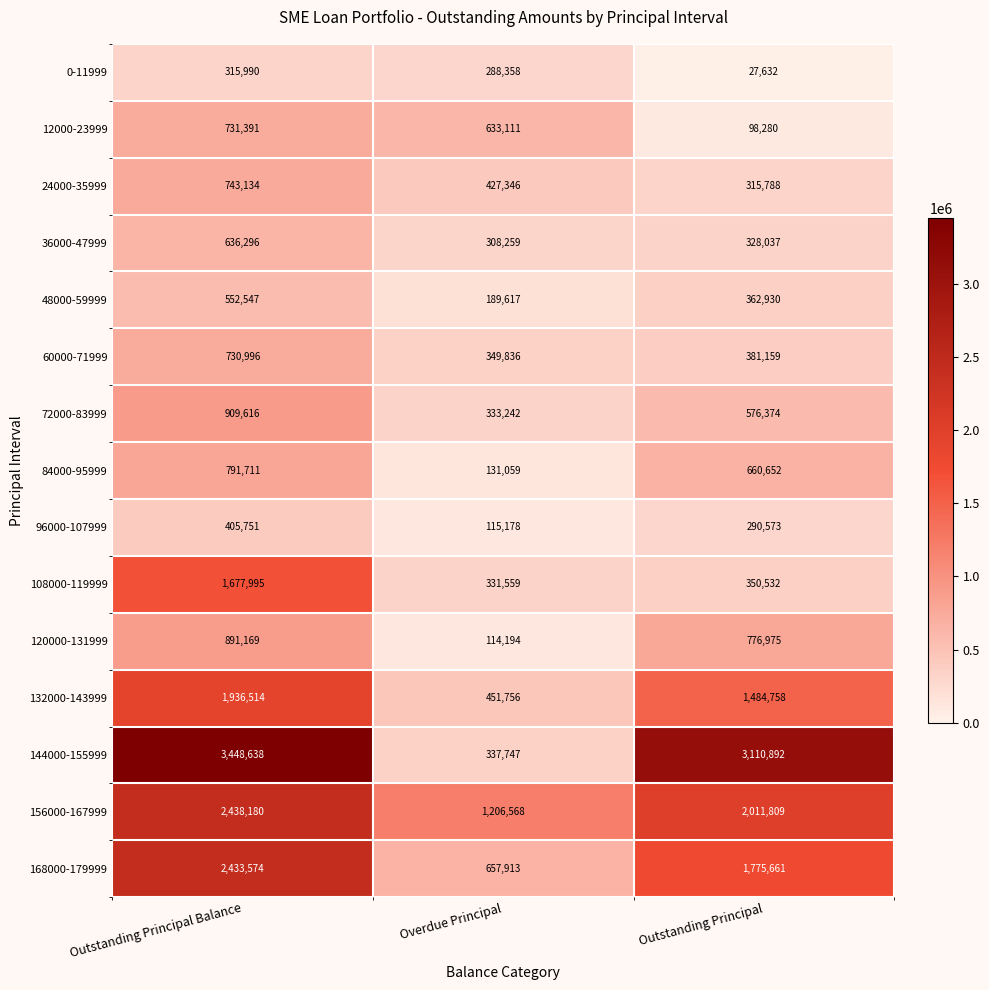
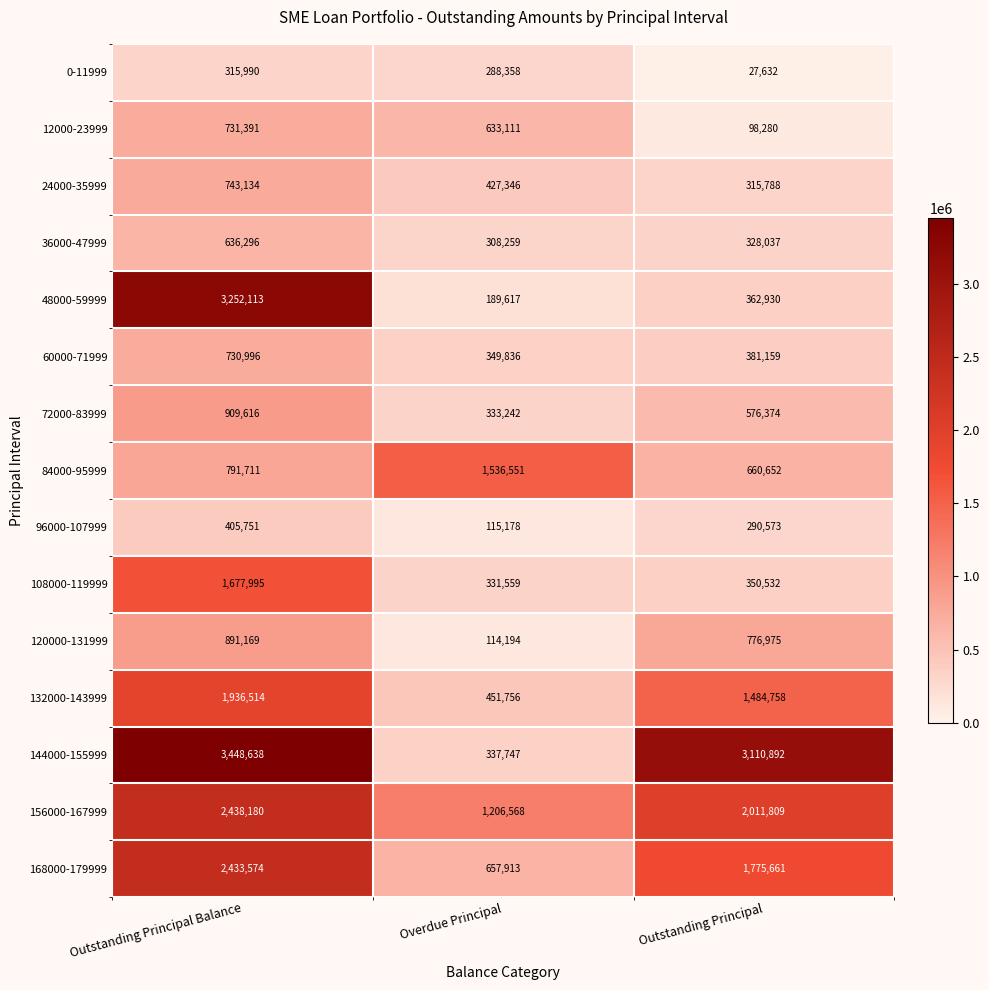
  {
    "0-11999": {
      "Outstanding Principal Balance": "315,990",
      "Overdue Principal": "288,358",
      "Outstanding Principal": "27,632"
    },
    "12000-23999": {
      "Outstanding Principal Balance": "731,391",
      "Overdue Principal": "633,111",
      "Outstanding Principal": "98,280"
    },
    "24000-35999": {
      "Outstanding Principal Balance": "743,134",
      "Overdue Principal": "427,346",
      "Outstanding Principal": "315,788"
    },
    "36000-47999": {
      "Outstanding Principal Balance": "636,296",
      "Overdue Principal": "308,259",
      "Outstanding Principal": "328,037"
    },
    "48000-59999": {
-     "Outstanding Principal Balance": "552,547",
+     "Outstanding Principal Balance": "3,252,113",
      "Overdue Principal": "189,617",
      "Outstanding Principal": "362,930"
    },
    "60000-71999": {
      "Outstanding Principal Balance": "730,996",
      "Overdue Principal": "349,836",
      "Outstanding Principal": "381,159"
    },
    "72000-83999": {
      "Outstanding Principal Balance": "909,616",
      "Overdue Principal": "333,242",
      "Outstanding Principal": "576,374"
    },
    "84000-95999": {
      "Outstanding Principal Balance": "791,711",
-     "Overdue Principal": "131,059",
+     "Overdue Principal": "1,536,551",
      "Outstanding Principal": "660,652"
    },
    "96000-107999": {
      "Outstanding Principal Balance": "405,751",
      "Overdue Principal": "115,178",
      "Outstanding Principal": "290,573"
    },
    "108000-119999": {
      "Outstanding Principal Balance": "1,677,995",
      "Overdue Principal": "331,559",
      "Outstanding Principal": "350,532"
    },
    "120000-131999": {
      "Outstanding Principal Balance": "891,169",
      "Overdue Principal": "114,194",
      "Outstanding Principal": "776,975"
    },
    "132000-143999": {
      "Outstanding Principal Balance": "1,936,514",
      "Overdue Principal": "451,756",
      "Outstanding Principal": "1,484,758"
    },
    "144000-155999": {
      "Outstanding Principal Balance": "3,448,638",
      "Overdue Principal": "337,747",
      "Outstanding Principal": "3,110,892"
    },
    "156000-167999": {
      "Outstanding Principal Balance": "2,438,180",
      "Overdue Principal": "1,206,568",
      "Outstanding Principal": "2,011,809"
    },
    "168000-179999": {
      "Outstanding Principal Balance": "2,433,574",
      "Overdue Principal": "657,913",
      "Outstanding Principal": "1,775,661"
    }
  }
